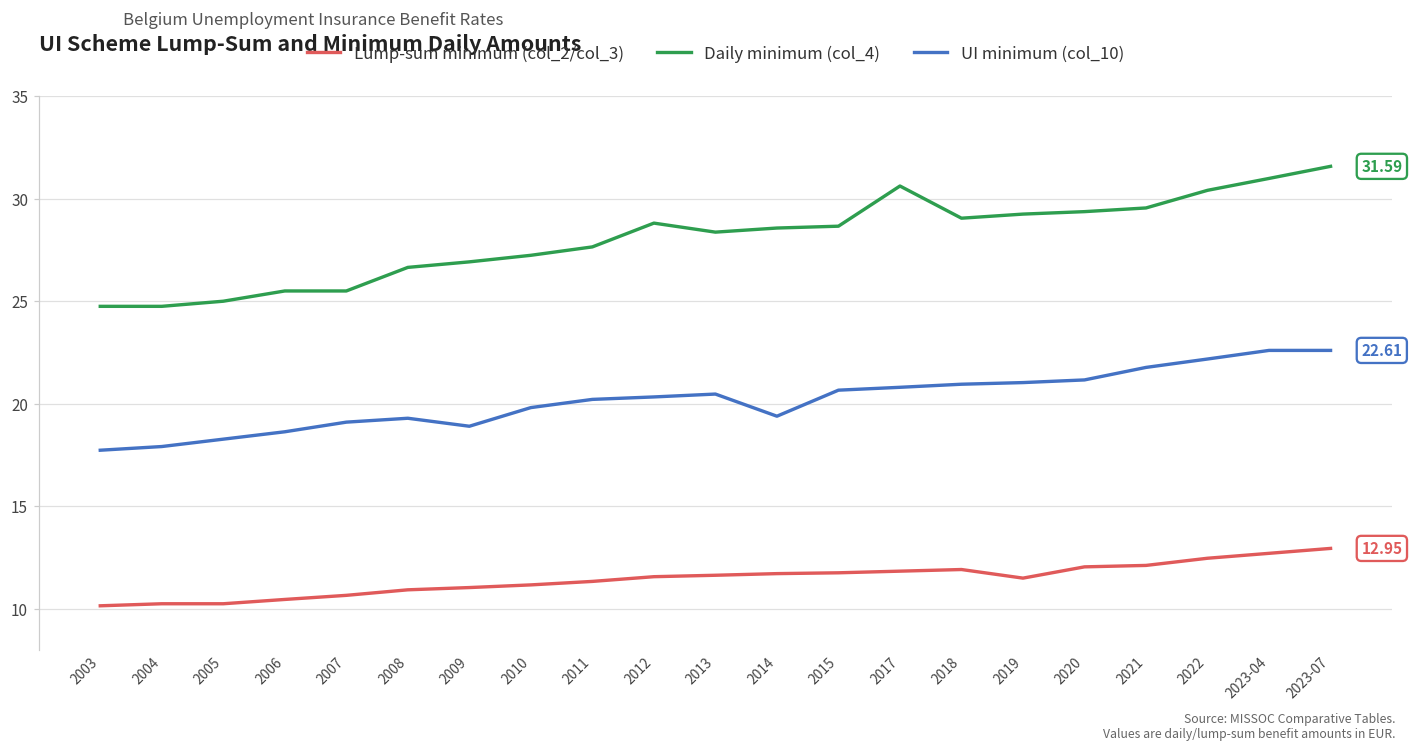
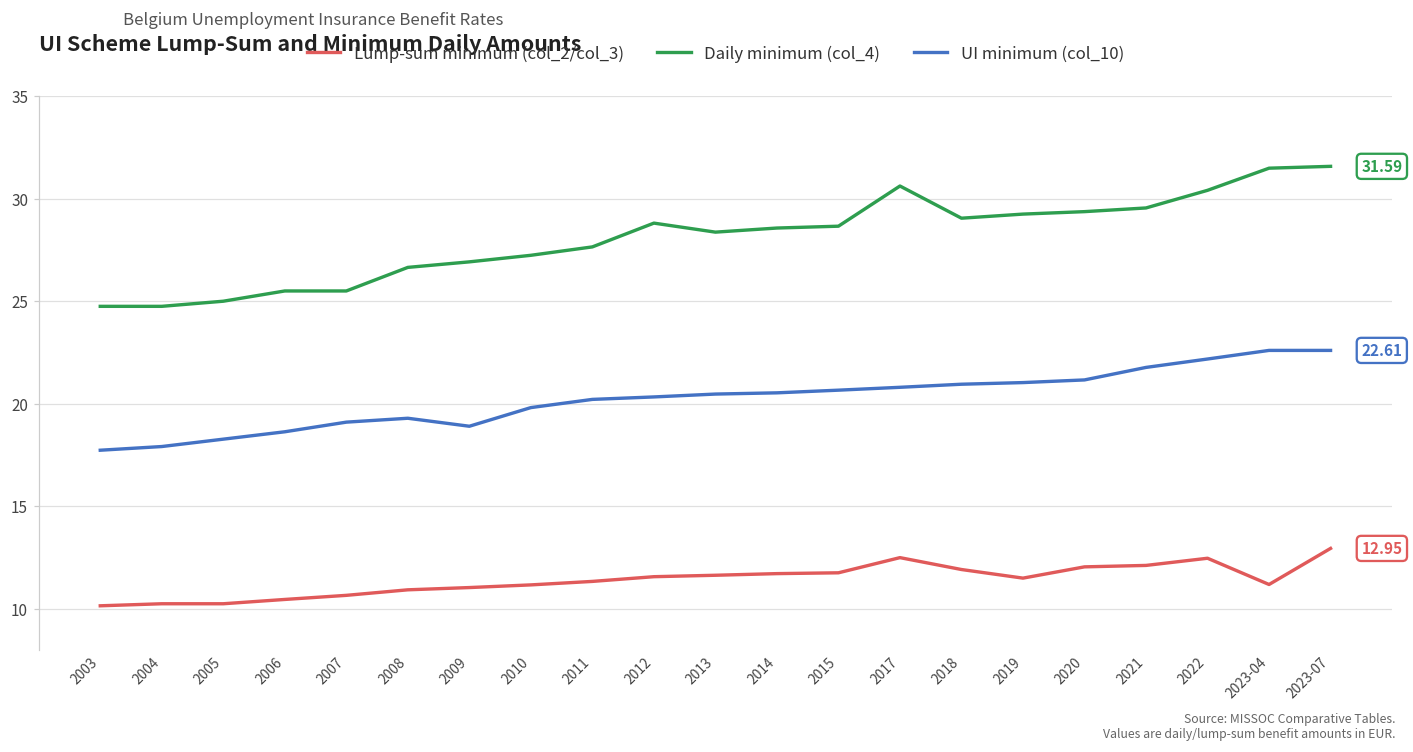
  {
    "Lump-sum minimum (col_2/col_3)": {
      "2003": 10.2,
      "2004": 10.3,
      "2005": 10.3,
      "2006": 10.5,
      "2007": 10.7,
      "2008": 10.9,
      "2009": 11.0,
      "2010": 11.2,
      "2011": 11.3,
      "2012": 11.6,
      "2013": 11.6,
      "2014": 11.7,
      "2015": 11.8,
-     "2017": 11.8,
+     "2017": 12.5,
      "2018": 11.9,
      "2019": 11.5,
      "2020": 12.1,
      "2021": 12.1,
      "2022": 12.5,
-     "2023-04": 12.7,
+     "2023-04": 11.2,
      "2023-07": 13.0
    },
    "Daily minimum (col_4)": {
      "2003": 24.8,
      "2004": 24.8,
      "2005": 25.0,
      "2006": 25.5,
      "2007": 25.5,
      "2008": 26.7,
      "2009": 26.9,
      "2010": 27.3,
      "2011": 27.7,
      "2012": 28.8,
      "2013": 28.4,
      "2014": 28.6,
      "2015": 28.7,
      "2017": 30.6,
      "2018": 29.1,
      "2019": 29.3,
      "2020": 29.4,
      "2021": 29.6,
      "2022": 30.4,
-     "2023-04": 31.0,
+     "2023-04": 31.5,
      "2023-07": 31.6
    },
    "UI minimum (col_10)": {
      "2003": 17.7,
      "2004": 17.9,
      "2005": 18.3,
      "2006": 18.6,
      "2007": 19.1,
      "2008": 19.3,
      "2009": 18.9,
      "2010": 19.8,
      "2011": 20.2,
      "2012": 20.3,
      "2013": 20.5,
-     "2014": 19.4,
+     "2014": 20.5,
      "2015": 20.7,
      "2017": 20.8,
      "2018": 21.0,
      "2019": 21.0,
      "2020": 21.2,
      "2021": 21.8,
      "2022": 22.2,
      "2023-04": 22.6,
      "2023-07": 22.6
    }
  }
